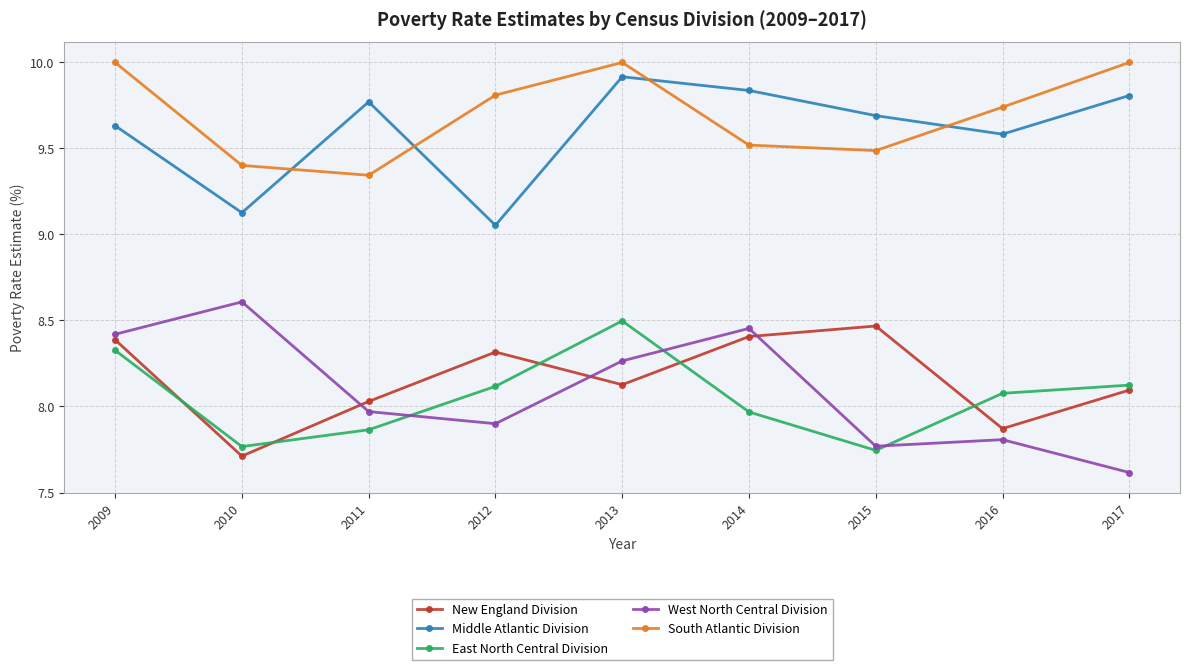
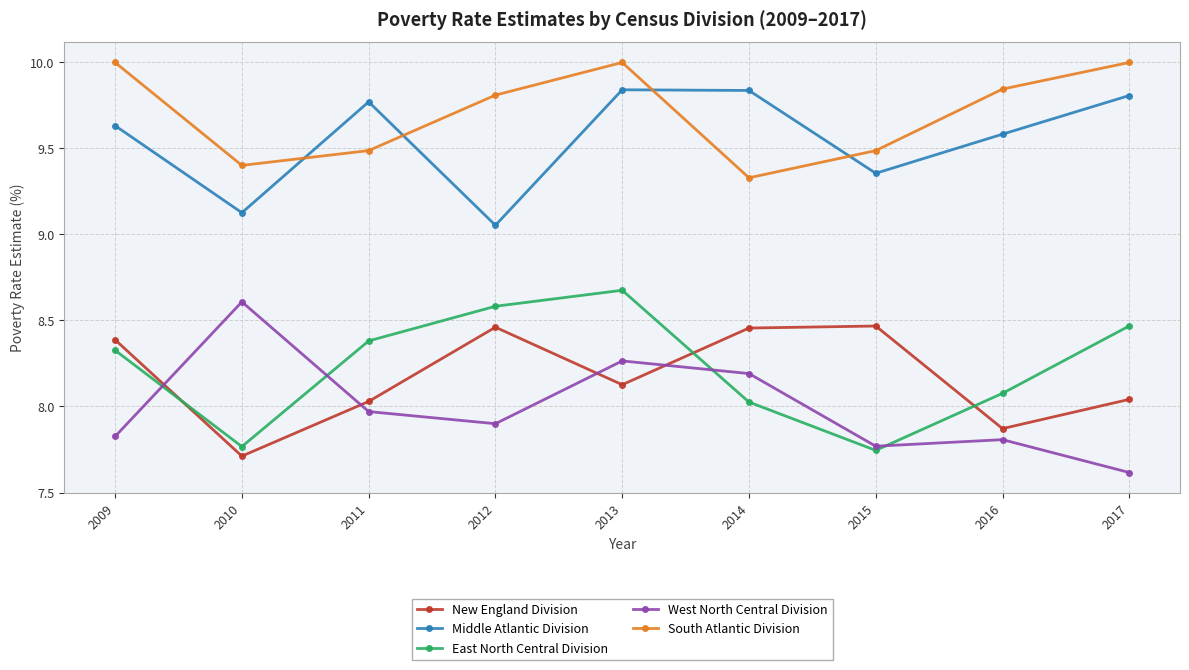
  {
    "New England Division": {
      "2009": 8.39,
      "2010": 7.71,
      "2011": 8.03,
-     "2012": 8.32,
+     "2012": 8.46,
      "2013": 8.13,
-     "2014": 8.41,
+     "2014": 8.46,
      "2015": 8.47,
      "2016": 7.87,
-     "2017": 8.09
+     "2017": 8.04
    },
    "Middle Atlantic Division": {
      "2009": 9.63,
      "2010": 9.13,
      "2011": 9.77,
      "2012": 9.05,
-     "2013": 9.91,
+     "2013": 9.84,
      "2014": 9.84,
-     "2015": 9.69,
+     "2015": 9.35,
      "2016": 9.58,
      "2017": 9.81
    },
    "East North Central Division": {
      "2009": 8.33,
      "2010": 7.77,
-     "2011": 7.86,
-     "2012": 8.12,
-     "2013": 8.50,
-     "2014": 7.97,
+     "2011": 8.38,
+     "2012": 8.58,
+     "2013": 8.67,
+     "2014": 8.03,
      "2015": 7.74,
      "2016": 8.08,
-     "2017": 8.12
+     "2017": 8.47
    },
    "West North Central Division": {
-     "2009": 8.42,
+     "2009": 7.83,
      "2010": 8.61,
      "2011": 7.97,
      "2012": 7.90,
      "2013": 8.26,
-     "2014": 8.45,
+     "2014": 8.19,
      "2015": 7.77,
      "2016": 7.81,
      "2017": 7.62
    },
    "South Atlantic Division": {
      "2009": 10.00,
      "2010": 9.40,
-     "2011": 9.34,
+     "2011": 9.49,
      "2012": 9.81,
      "2013": 10.00,
-     "2014": 9.52,
+     "2014": 9.33,
      "2015": 9.49,
-     "2016": 9.74,
+     "2016": 9.84,
      "2017": 10.00
    }
  }
